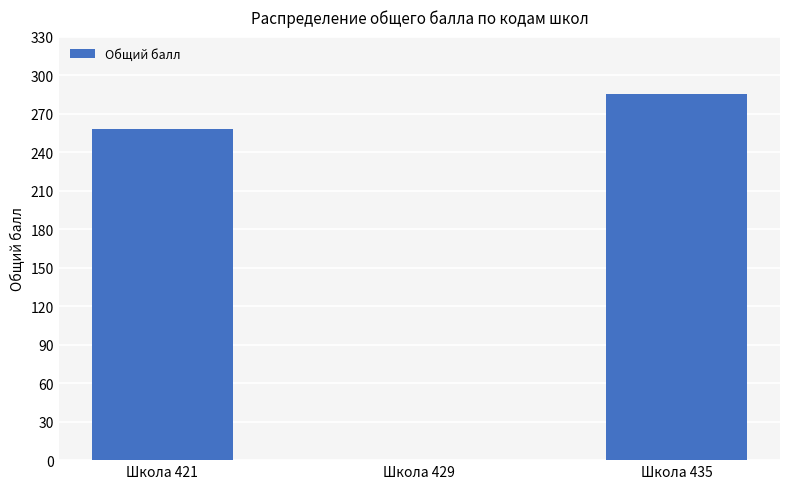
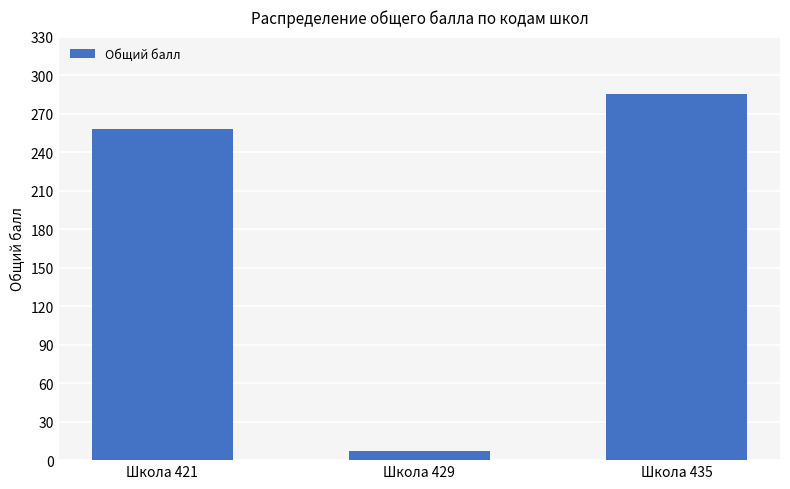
  {
    "Школа 421": 258,
-   "Школа 429": 0,
+   "Школа 429": 7,
    "Школа 435": 285
  }
